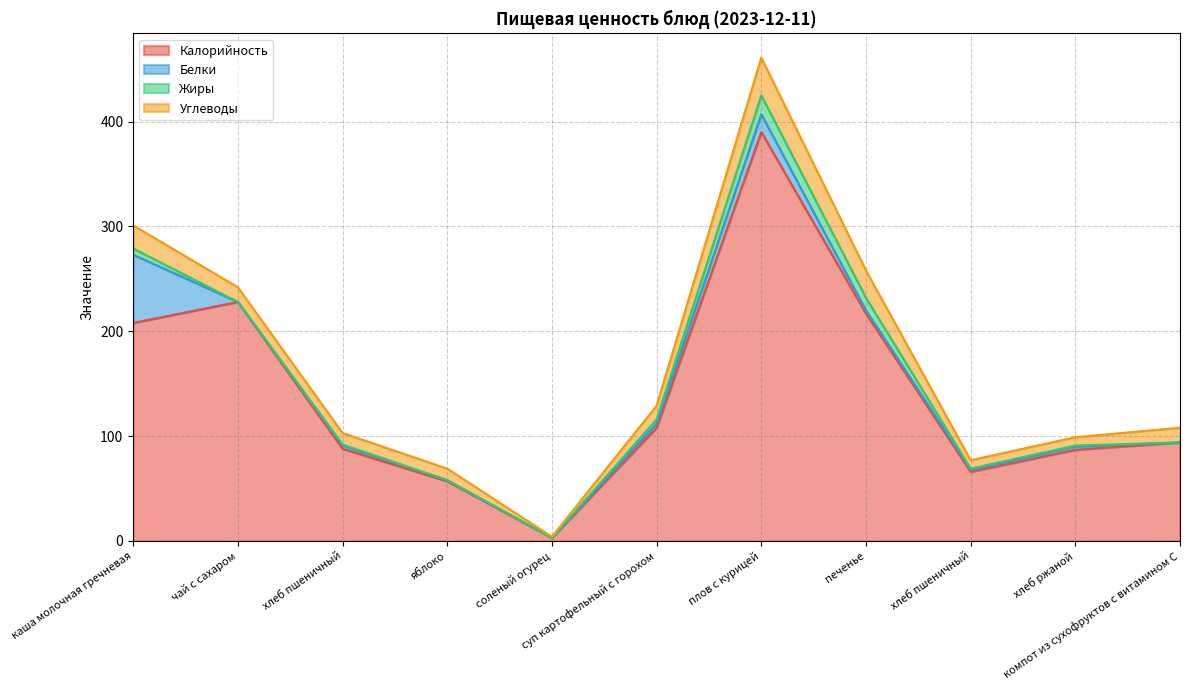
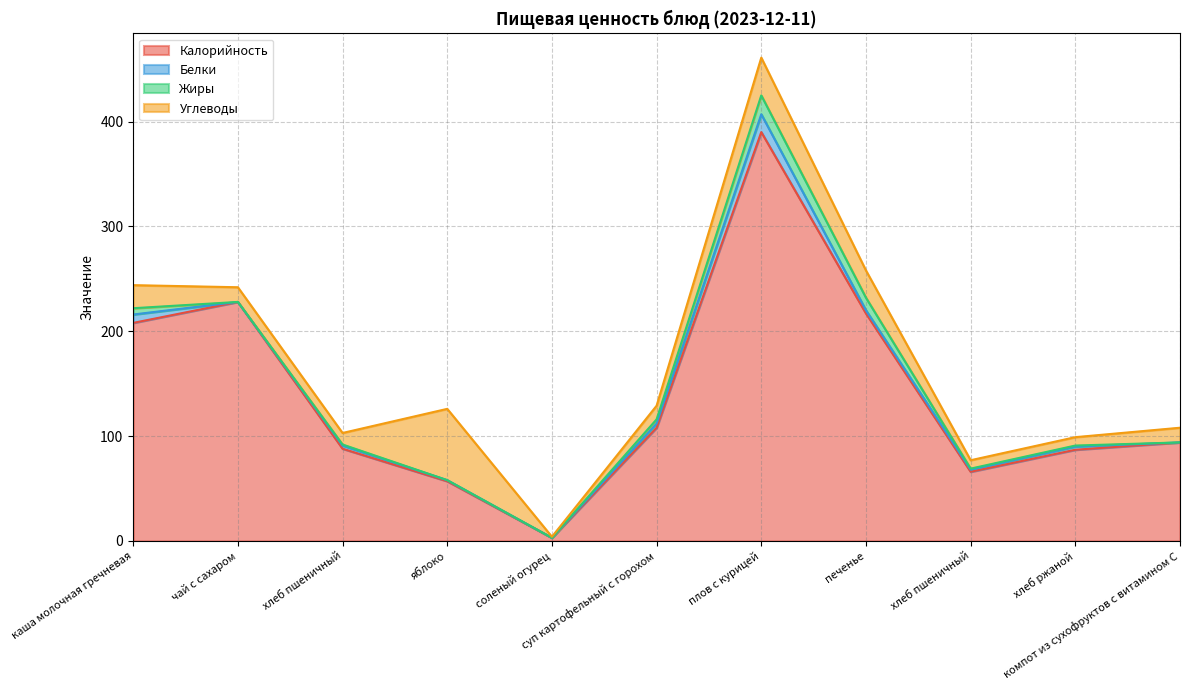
  {
    "Калорийность": {
      "каша молочная гречневая": 208,
      "суп картофельный с горохом": 108,
      "плов с курицей": 390,
      "печенье": 217,
      "хлеб ржаной": 87
    },
    "Белки": {
-     "каша молочная гречневая": 65,
+     "каша молочная гречневая": 8,
      "суп картофельный с горохом": 4,
      "плов с курицей": 17,
      "печенье": 3
    },
    "Жиры": {
      "каша молочная гречневая": 6,
      "суп картофельный с горохом": 4,
      "плов с курицей": 18,
      "печенье": 12
    },
    "Углеводы": {
      "каша молочная гречневая": 22,
      "чай с сахаром": 14,
-     "яблоко": 11,
+     "яблоко": 68,
      "суп картофельный с горохом": 13,
      "плов с курицей": 36,
      "печенье": 26,
      "хлеб ржаной": 8,
      "компот из сухофруктов с витамином С": 14
    }
  }
